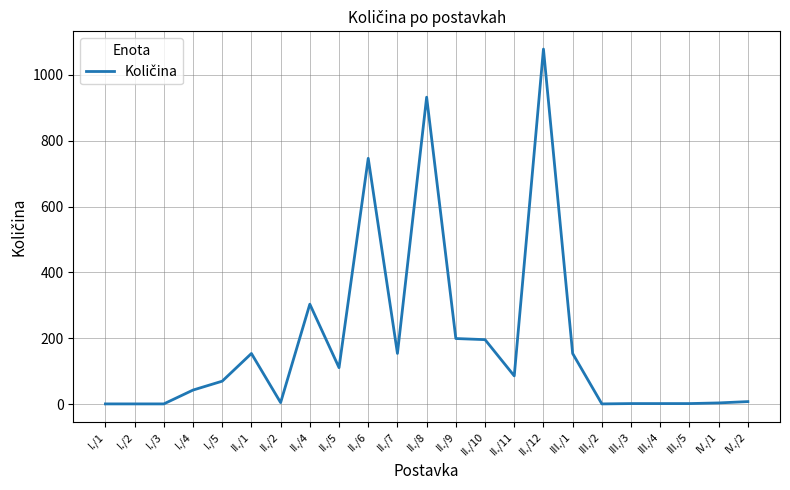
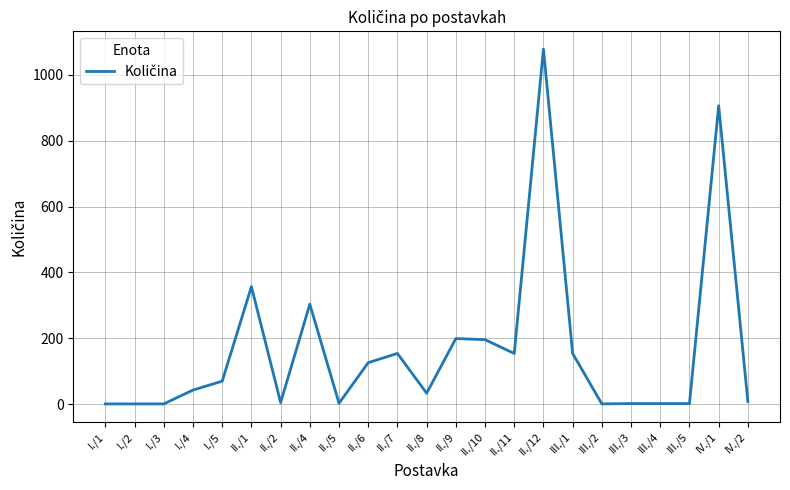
  {
    "I./1": 0,
    "I./2": 0,
    "I./3": 0,
    "I./4": 40,
    "I./5": 70,
-   "II./1": 150,
+   "II./1": 360,
    "II./2": 10,
    "II./4": 300,
-   "II./5": 110,
-   "II./6": 750,
+   "II./5": 0,
+   "II./6": 130,
    "II./7": 150,
-   "II./8": 930,
+   "II./8": 30,
    "II./9": 200,
    "II./10": 200,
-   "II./11": 90,
+   "II./11": 150,
    "II./12": 1080,
    "III./1": 150,
    "III./2": 0,
    "III./3": 0,
    "III./4": 0,
    "III./5": 0,
-   "IV./1": 0,
+   "IV./1": 910,
    "IV./2": 10
  }
